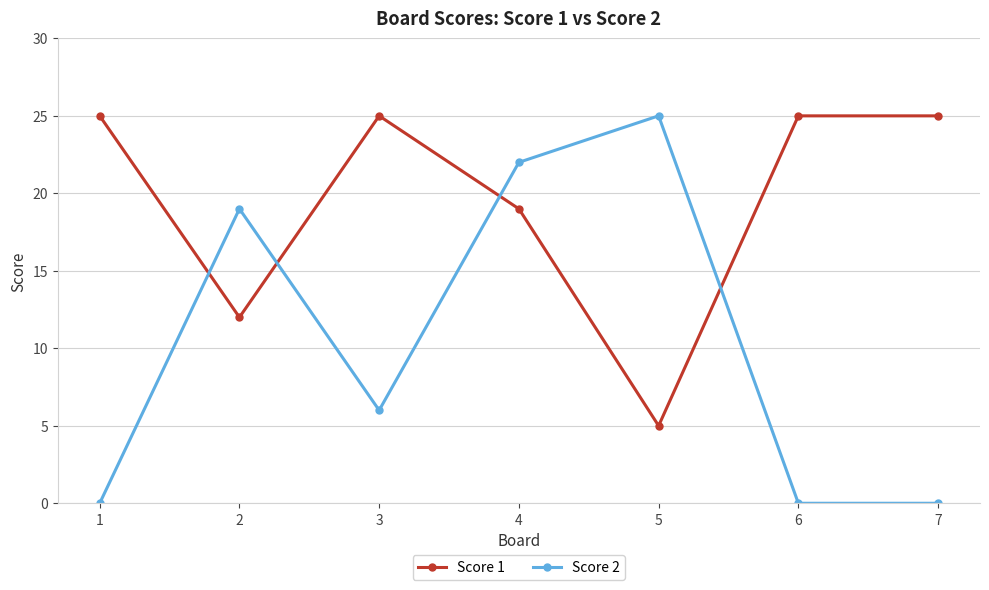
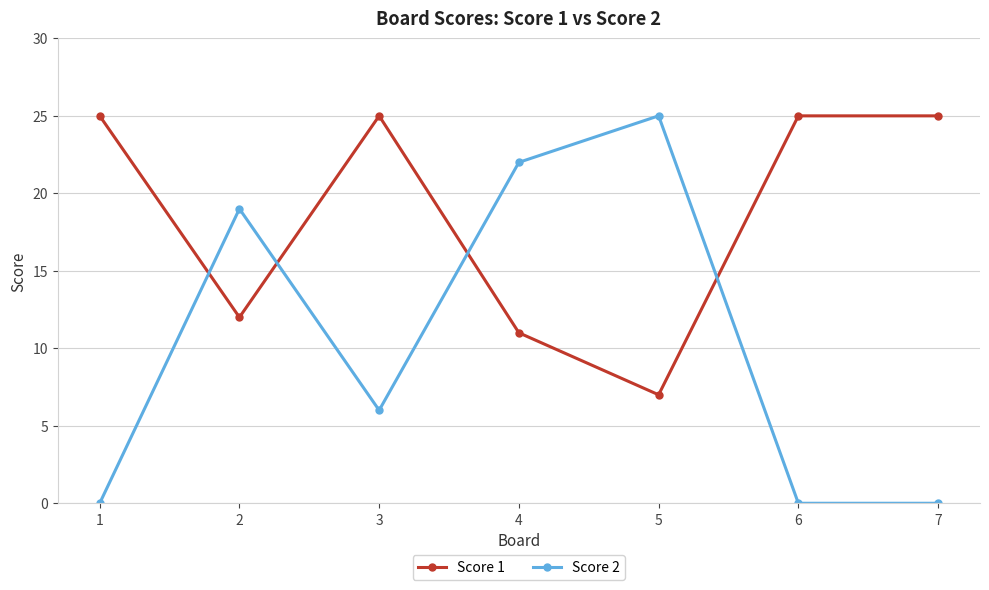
  {
    "Score 1": {
      "1": 25,
      "2": 12,
      "3": 25,
-     "4": 19,
-     "5": 5,
+     "4": 11,
+     "5": 7,
      "6": 25,
      "7": 25
    },
    "Score 2": {
      "1": 0,
      "2": 19,
      "3": 6,
      "4": 22,
      "5": 25,
      "6": 0,
      "7": 0
    }
  }
